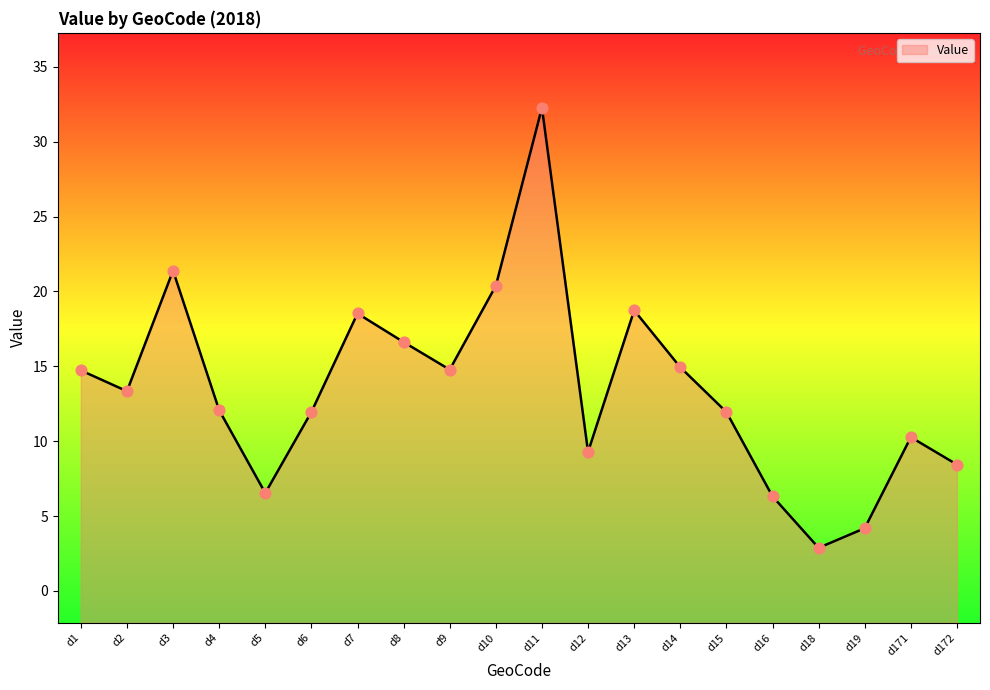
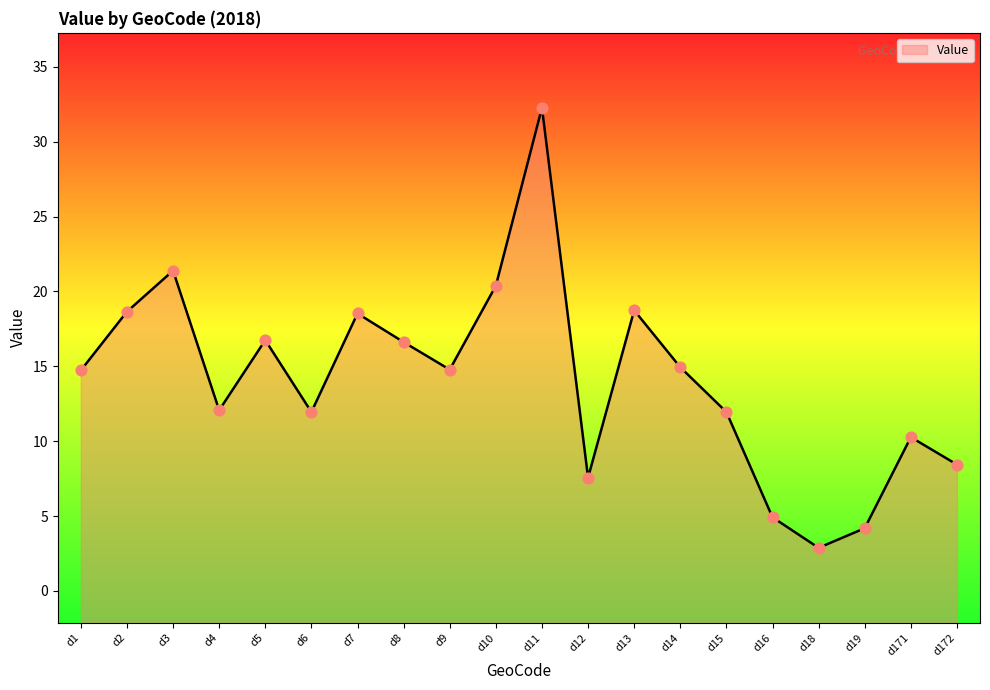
  {
    "d1": 14.7,
-   "d2": 13.3,
+   "d2": 18.7,
    "d3": 21.4,
    "d4": 12.1,
-   "d5": 6.5,
+   "d5": 16.8,
    "d6": 12.0,
    "d7": 18.5,
    "d8": 16.6,
    "d9": 14.8,
    "d10": 20.4,
    "d11": 32.3,
-   "d12": 9.3,
+   "d12": 7.6,
    "d13": 18.7,
    "d14": 14.9,
    "d15": 12.0,
-   "d16": 6.3,
+   "d16": 4.9,
    "d18": 2.9,
    "d19": 4.2,
    "d171": 10.3,
    "d172": 8.4
  }
